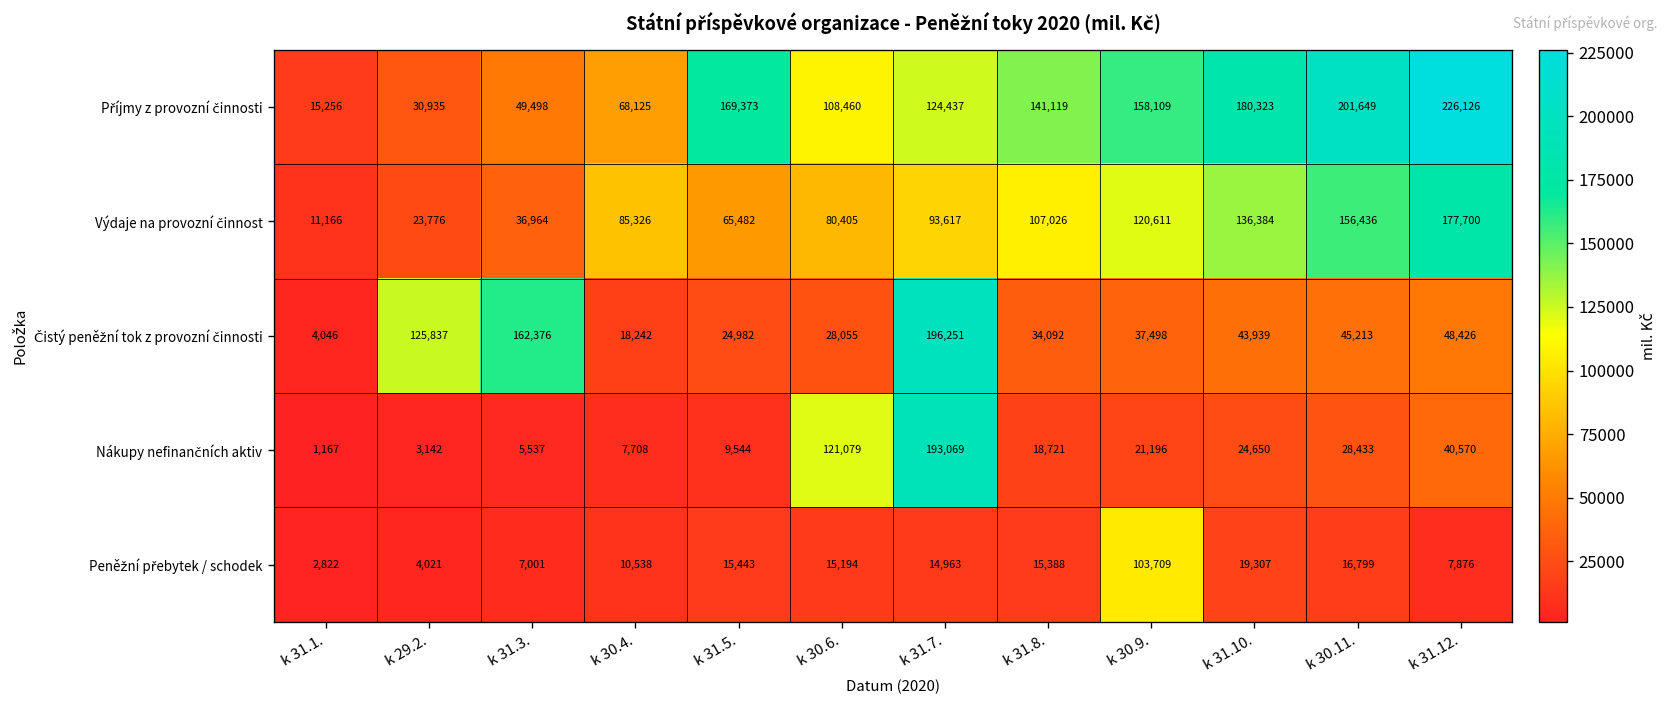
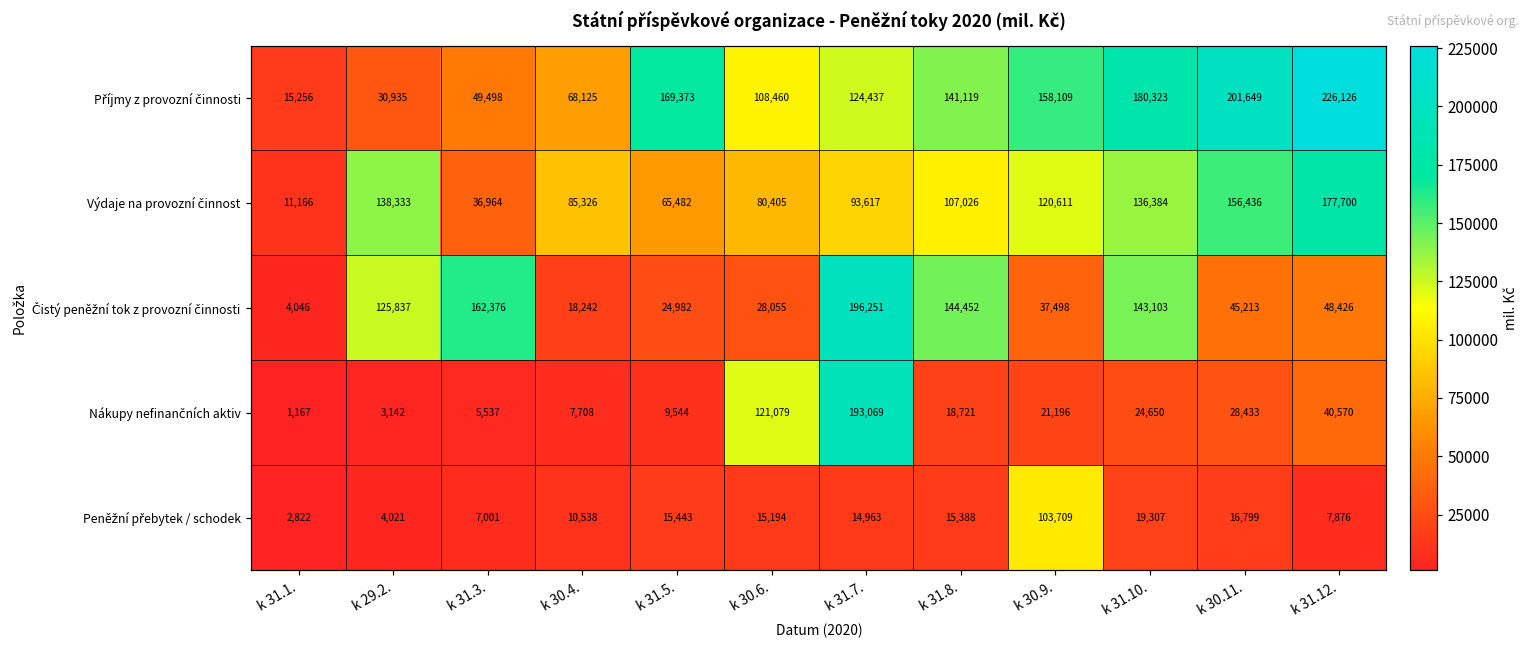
  {
    "Příjmy z provozní činnosti": {
      "k 31.1.": "15,256",
      "k 29.2.": "30,935",
      "k 31.3.": "49,498",
      "k 30.4.": "68,125",
      "k 31.5.": "169,373",
      "k 30.6.": "108,460",
      "k 31.7.": "124,437",
      "k 31.8.": "141,119",
      "k 30.9.": "158,109",
      "k 31.10.": "180,323",
      "k 30.11.": "201,649",
      "k 31.12.": "226,126"
    },
    "Výdaje na provozní činnost": {
      "k 31.1.": "11,166",
-     "k 29.2.": "23,776",
+     "k 29.2.": "138,333",
      "k 31.3.": "36,964",
      "k 30.4.": "85,326",
      "k 31.5.": "65,482",
      "k 30.6.": "80,405",
      "k 31.7.": "93,617",
      "k 31.8.": "107,026",
      "k 30.9.": "120,611",
      "k 31.10.": "136,384",
      "k 30.11.": "156,436",
      "k 31.12.": "177,700"
    },
    "Čistý peněžní tok z provozní činnosti": {
      "k 31.1.": "4,046",
      "k 29.2.": "125,837",
      "k 31.3.": "162,376",
      "k 30.4.": "18,242",
      "k 31.5.": "24,982",
      "k 30.6.": "28,055",
      "k 31.7.": "196,251",
-     "k 31.8.": "34,092",
+     "k 31.8.": "144,452",
      "k 30.9.": "37,498",
-     "k 31.10.": "43,939",
+     "k 31.10.": "143,103",
      "k 30.11.": "45,213",
      "k 31.12.": "48,426"
    },
    "Nákupy nefinančních aktiv": {
      "k 31.1.": "1,167",
      "k 29.2.": "3,142",
      "k 31.3.": "5,537",
      "k 30.4.": "7,708",
      "k 31.5.": "9,544",
      "k 30.6.": "121,079",
      "k 31.7.": "193,069",
      "k 31.8.": "18,721",
      "k 30.9.": "21,196",
      "k 31.10.": "24,650",
      "k 30.11.": "28,433",
      "k 31.12.": "40,570"
    },
    "Peněžní přebytek / schodek": {
      "k 31.1.": "2,822",
      "k 29.2.": "4,021",
      "k 31.3.": "7,001",
      "k 30.4.": "10,538",
      "k 31.5.": "15,443",
      "k 30.6.": "15,194",
      "k 31.7.": "14,963",
      "k 31.8.": "15,388",
      "k 30.9.": "103,709",
      "k 31.10.": "19,307",
      "k 30.11.": "16,799",
      "k 31.12.": "7,876"
    }
  }
